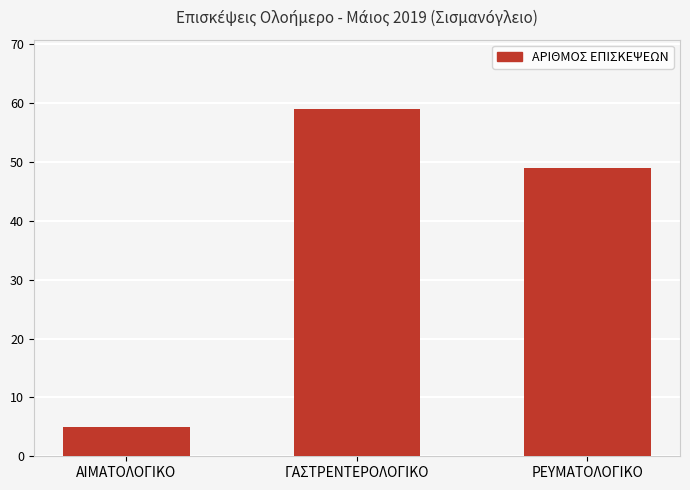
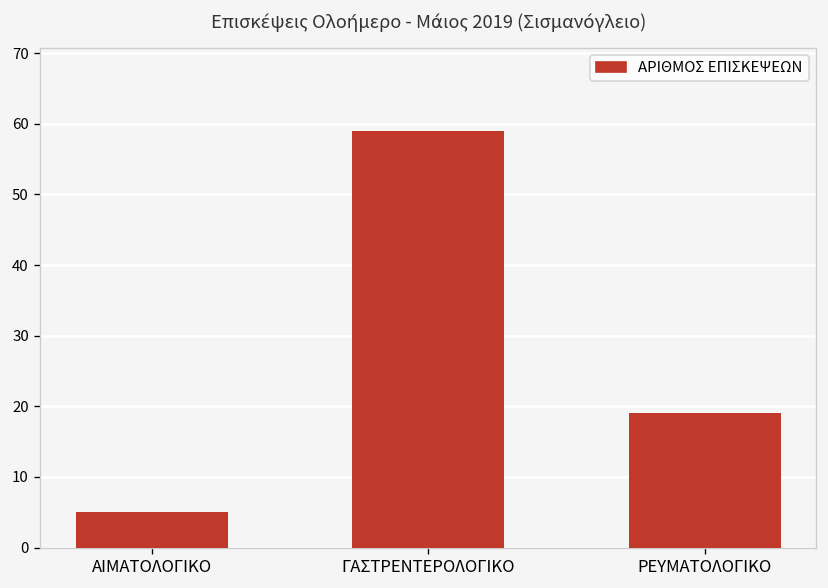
  {
    "ΑΙΜΑΤΟΛΟΓΙΚΟ": 5,
    "ΓΑΣΤΡΕΝΤΕΡΟΛΟΓΙΚΟ": 59,
-   "ΡΕΥΜΑΤΟΛΟΓΙΚΟ": 49
+   "ΡΕΥΜΑΤΟΛΟΓΙΚΟ": 19
  }
